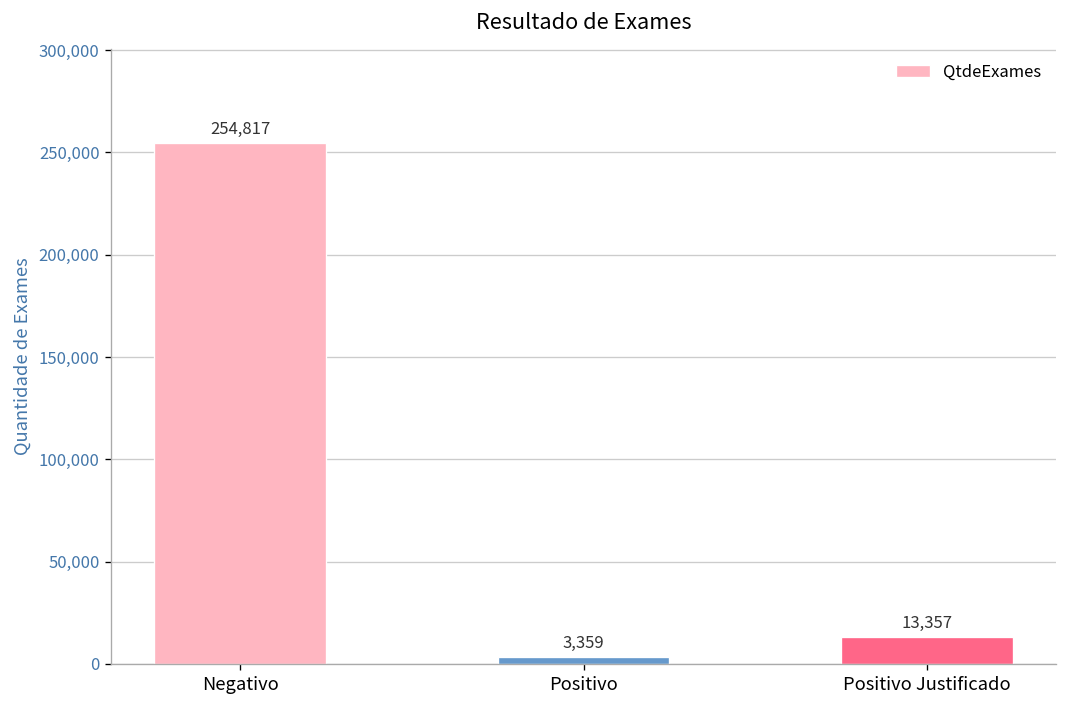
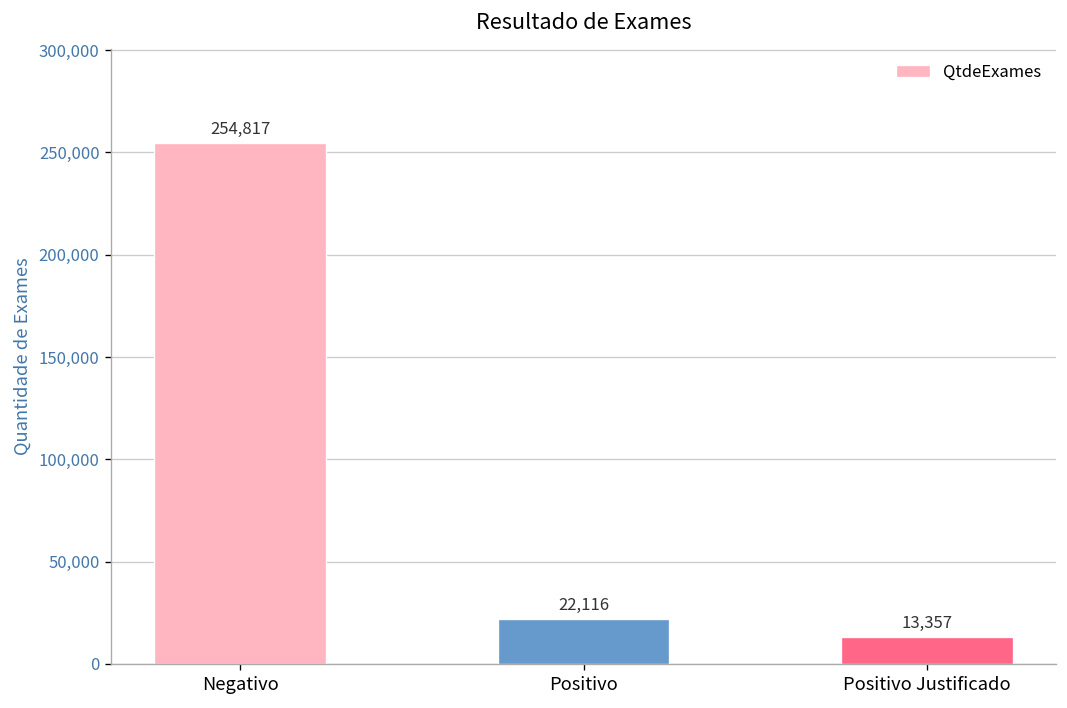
  {
    "Negativo": "254,817",
-   "Positivo": "3,359",
+   "Positivo": "22,116",
    "Positivo Justificado": "13,357"
  }
